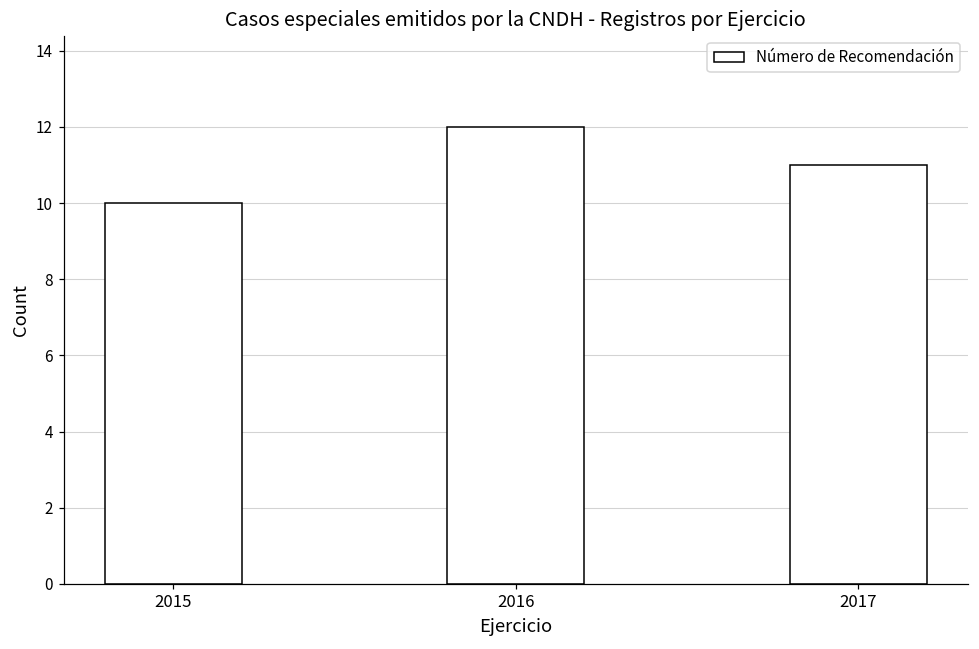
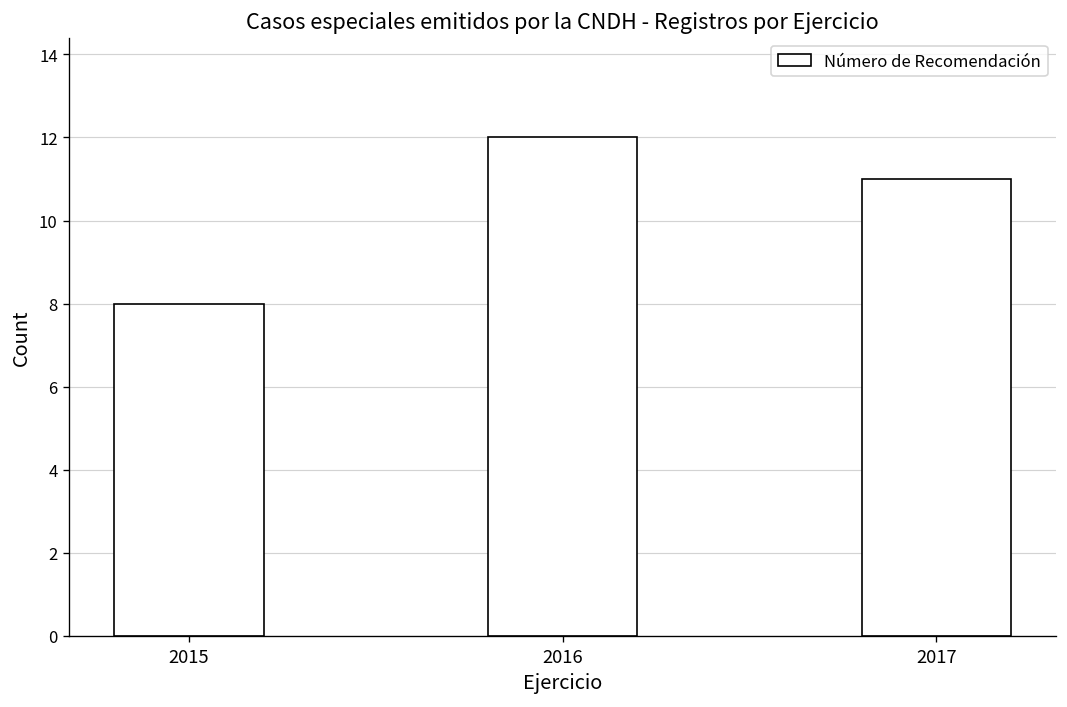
  {
-   "2015": 10,
+   "2015": 8,
    "2016": 12,
    "2017": 11
  }
